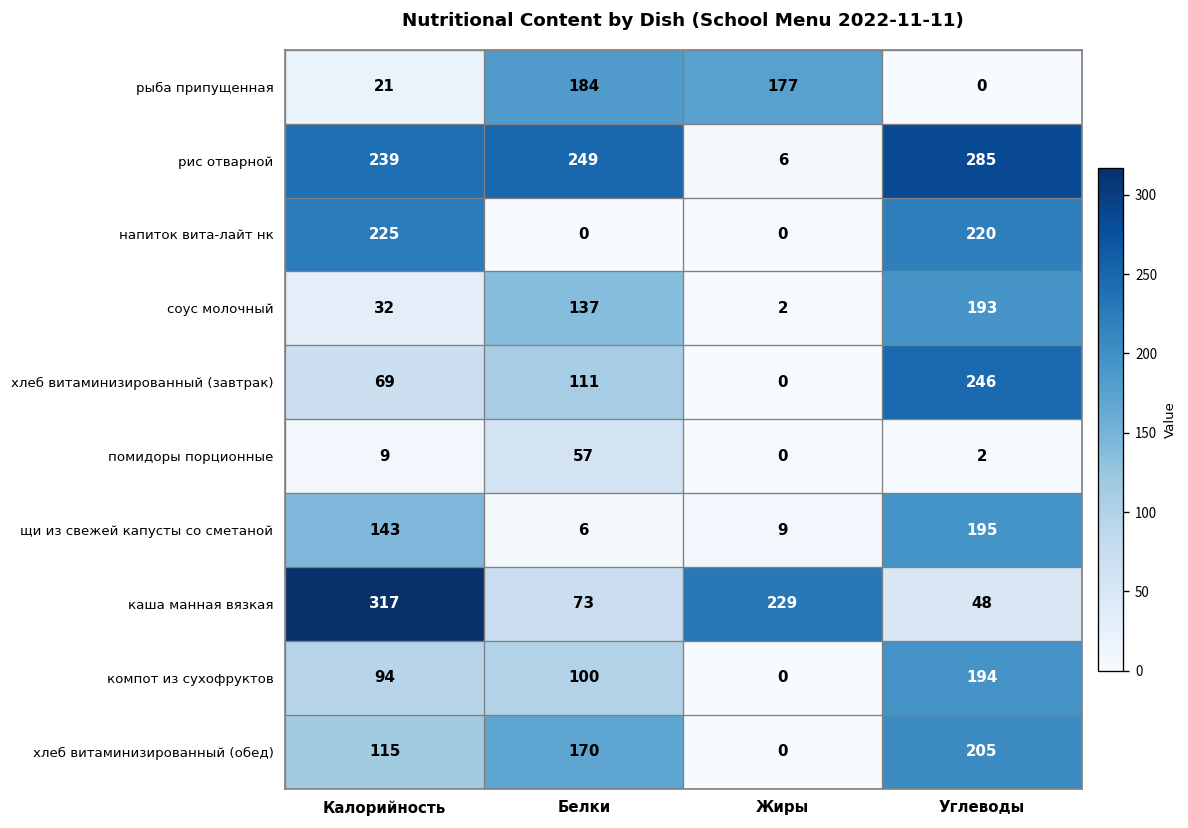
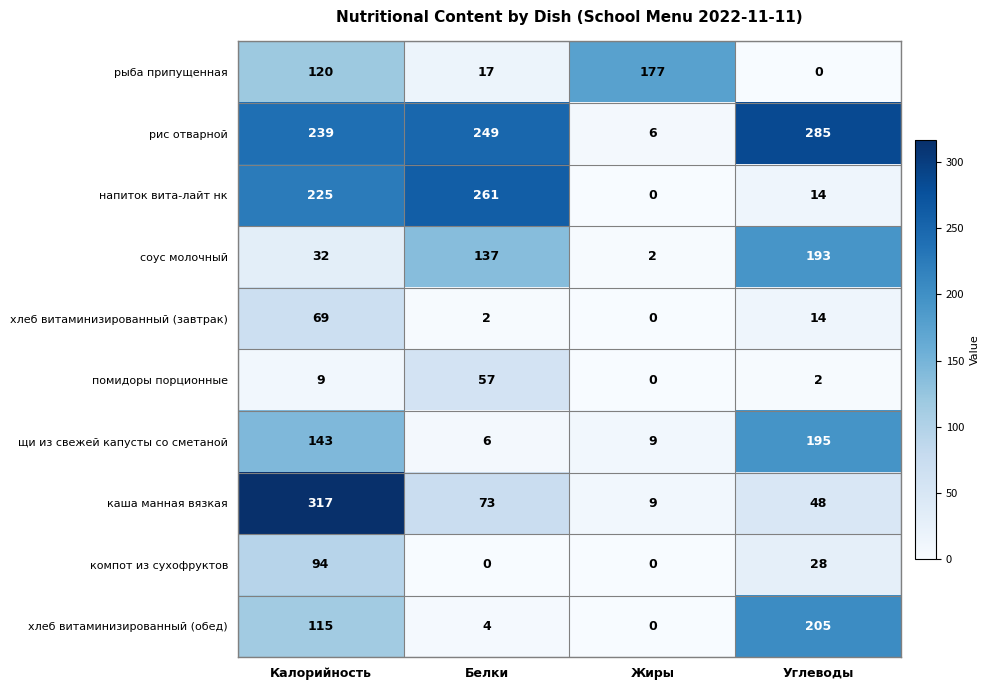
  {
    "рыба припущенная": {
-     "Калорийность": 21,
-     "Белки": 184,
+     "Калорийность": 120,
+     "Белки": 17,
      "Жиры": 177,
      "Углеводы": 0
    },
    "рис отварной": {
      "Калорийность": 239,
      "Белки": 249,
      "Жиры": 6,
      "Углеводы": 285
    },
    "напиток вита-лайт нк": {
      "Калорийность": 225,
-     "Белки": 0,
+     "Белки": 261,
      "Жиры": 0,
-     "Углеводы": 220
+     "Углеводы": 14
    },
    "соус молочный": {
      "Калорийность": 32,
      "Белки": 137,
      "Жиры": 2,
      "Углеводы": 193
    },
    "хлеб витаминизированный (завтрак)": {
      "Калорийность": 69,
-     "Белки": 111,
+     "Белки": 2,
      "Жиры": 0,
-     "Углеводы": 246
+     "Углеводы": 14
    },
    "помидоры порционные": {
      "Калорийность": 9,
      "Белки": 57,
      "Жиры": 0,
      "Углеводы": 2
    },
    "щи из свежей капусты со сметаной": {
      "Калорийность": 143,
      "Белки": 6,
      "Жиры": 9,
      "Углеводы": 195
    },
    "каша манная вязкая": {
      "Калорийность": 317,
      "Белки": 73,
-     "Жиры": 229,
+     "Жиры": 9,
      "Углеводы": 48
    },
    "компот из сухофруктов": {
      "Калорийность": 94,
-     "Белки": 100,
+     "Белки": 0,
      "Жиры": 0,
-     "Углеводы": 194
+     "Углеводы": 28
    },
    "хлеб витаминизированный (обед)": {
      "Калорийность": 115,
-     "Белки": 170,
+     "Белки": 4,
      "Жиры": 0,
      "Углеводы": 205
    }
  }
